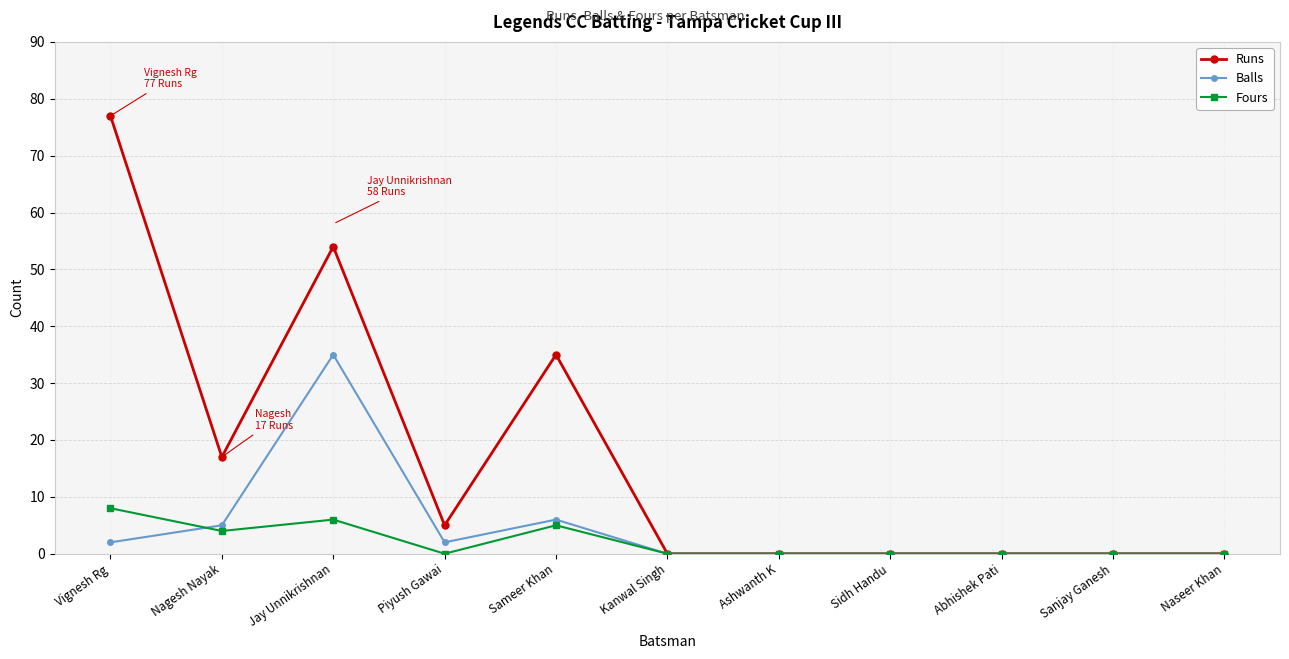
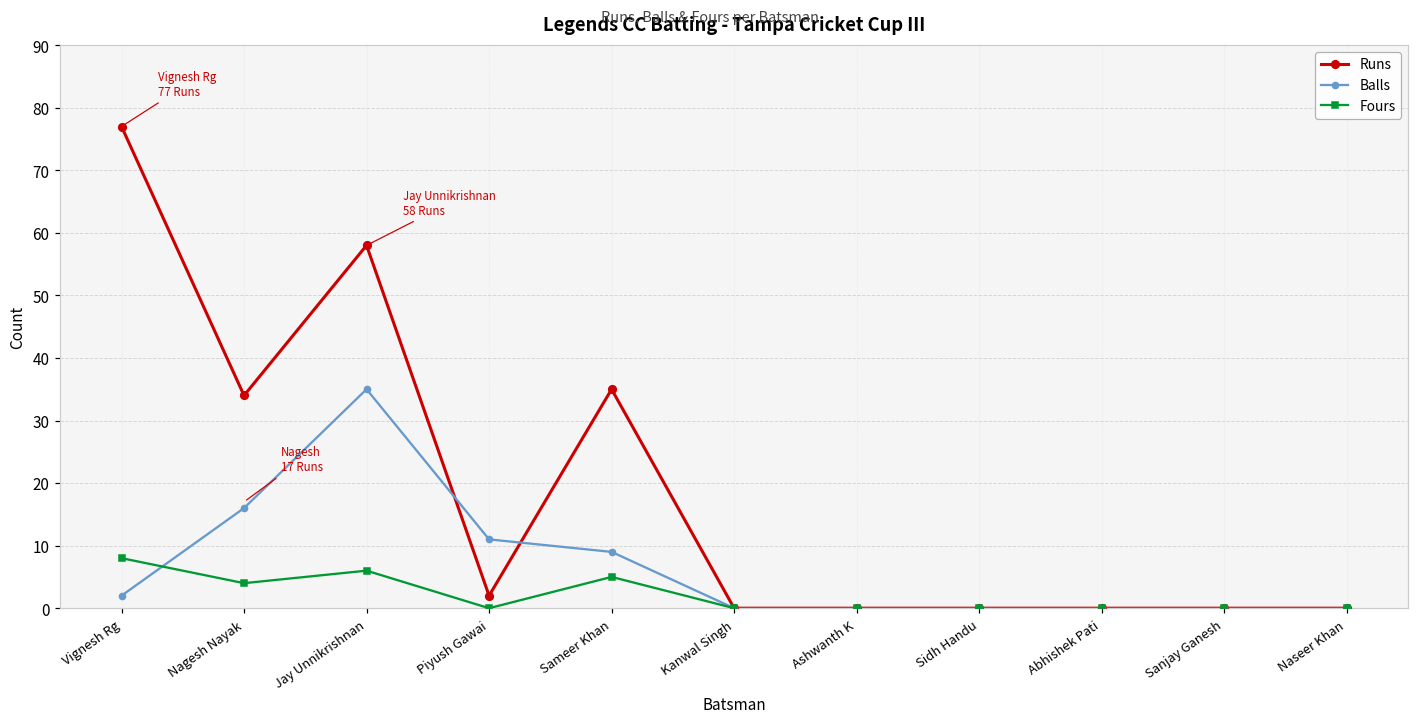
  {
    "Runs": {
-     "Nagesh Nayak": 17,
-     "Jay Unnikrishnan": 54,
-     "Piyush Gawai": 5,
+     "Nagesh Nayak": 34,
+     "Jay Unnikrishnan": 58,
+     "Piyush Gawai": 2,
      "Sameer Khan": 35
    },
    "Balls": {
      "Vignesh Rg": 2,
-     "Nagesh Nayak": 5,
+     "Nagesh Nayak": 16,
      "Jay Unnikrishnan": 35,
-     "Piyush Gawai": 2,
-     "Sameer Khan": 6
+     "Piyush Gawai": 11,
+     "Sameer Khan": 9
    },
    "Fours": {
      "Vignesh Rg": 8,
      "Nagesh Nayak": 4,
      "Jay Unnikrishnan": 6,
      "Piyush Gawai": 0,
      "Sameer Khan": 5
    }
  }
